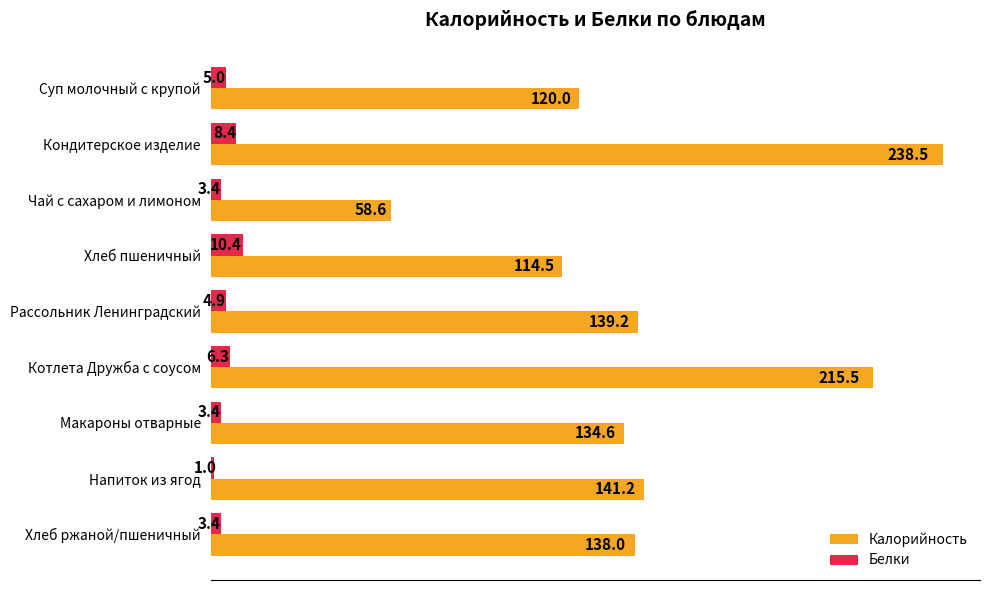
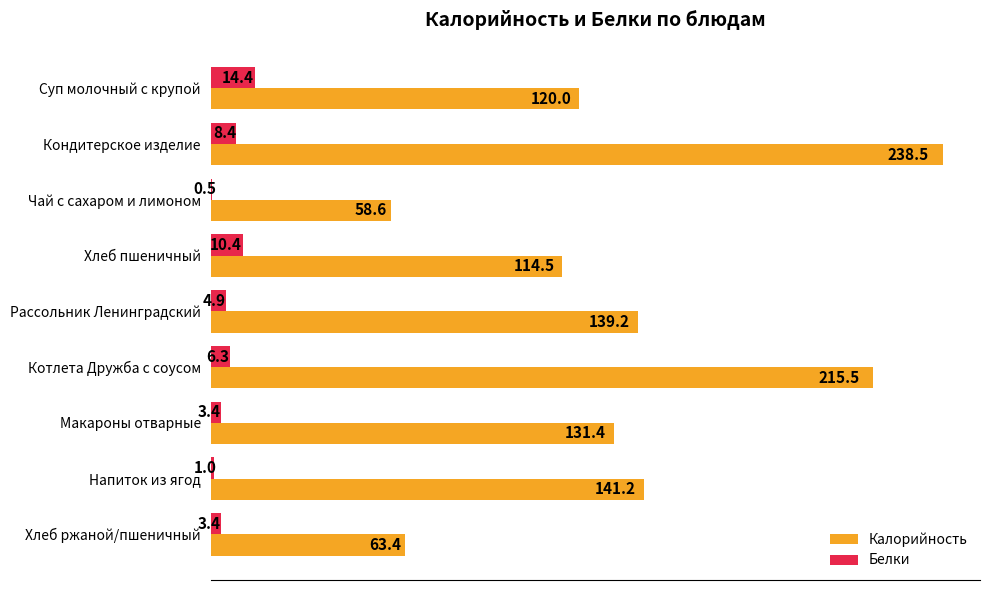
  {
    "Калорийность": {
      "Суп молочный с крупой": 120.0,
      "Кондитерское изделие": 238.5,
      "Чай с сахаром и лимоном": 58.6,
      "Хлеб пшеничный": 114.5,
      "Рассольник Ленинградский": 139.2,
      "Котлета Дружба с соусом": 215.5,
-     "Макароны отварные": 134.6,
+     "Макароны отварные": 131.4,
      "Напиток из ягод": 141.2,
-     "Хлеб ржаной/пшеничный": 138.0
+     "Хлеб ржаной/пшеничный": 63.4
    },
    "Белки": {
-     "Суп молочный с крупой": 5.0,
+     "Суп молочный с крупой": 14.4,
      "Кондитерское изделие": 8.4,
-     "Чай с сахаром и лимоном": 3.4,
+     "Чай с сахаром и лимоном": 0.5,
      "Хлеб пшеничный": 10.4,
      "Рассольник Ленинградский": 4.9,
      "Котлета Дружба с соусом": 6.3,
      "Макароны отварные": 3.4,
      "Напиток из ягод": 1.0,
      "Хлеб ржаной/пшеничный": 3.4
    }
  }
